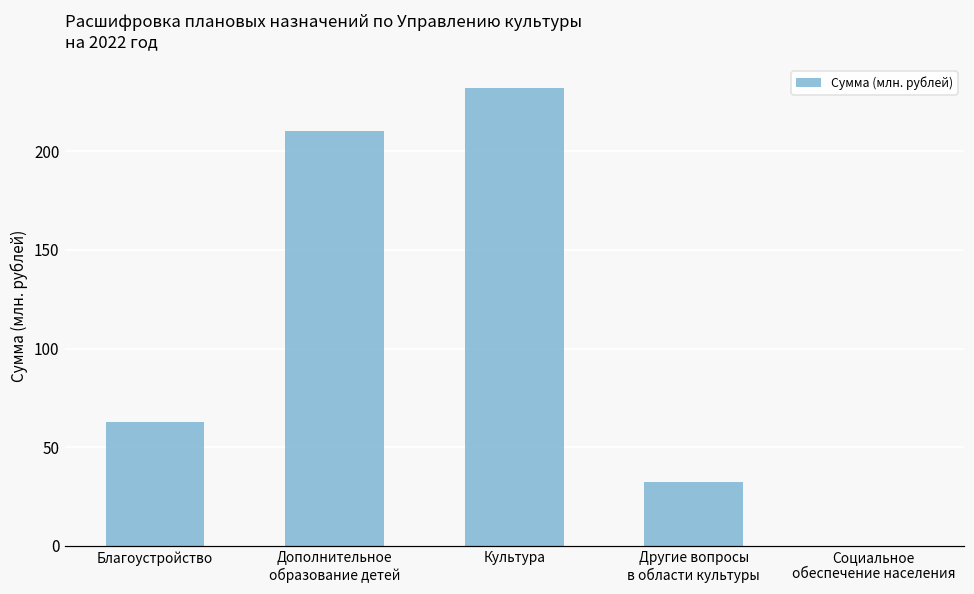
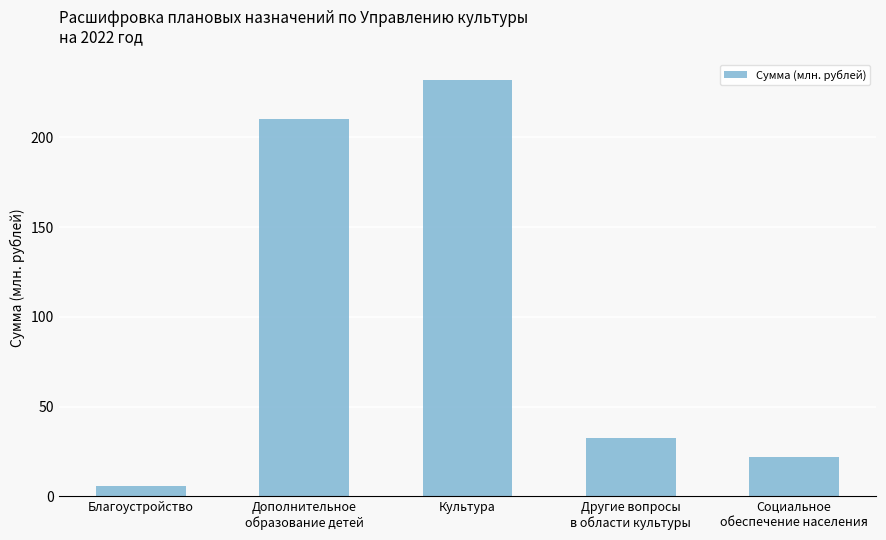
  {
-   "Благоустройство": 63,
+   "Благоустройство": 6,
    "Дополнительное образование детей": 210,
    "Культура": 232,
    "Другие вопросы в области культуры": 33,
-   "Социальное обеспечение населения": 0
+   "Социальное обеспечение населения": 22
  }
